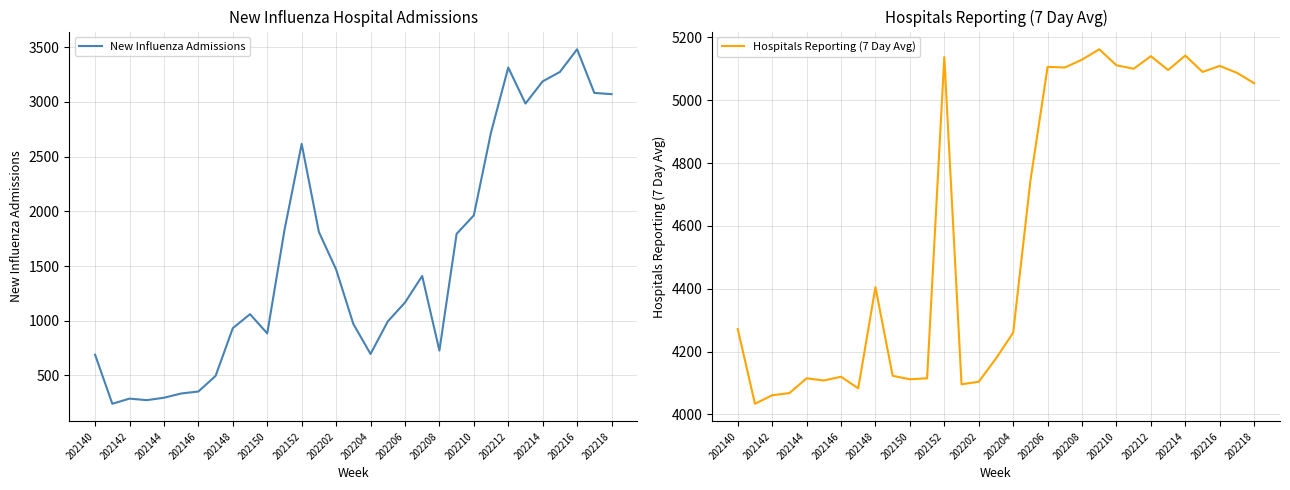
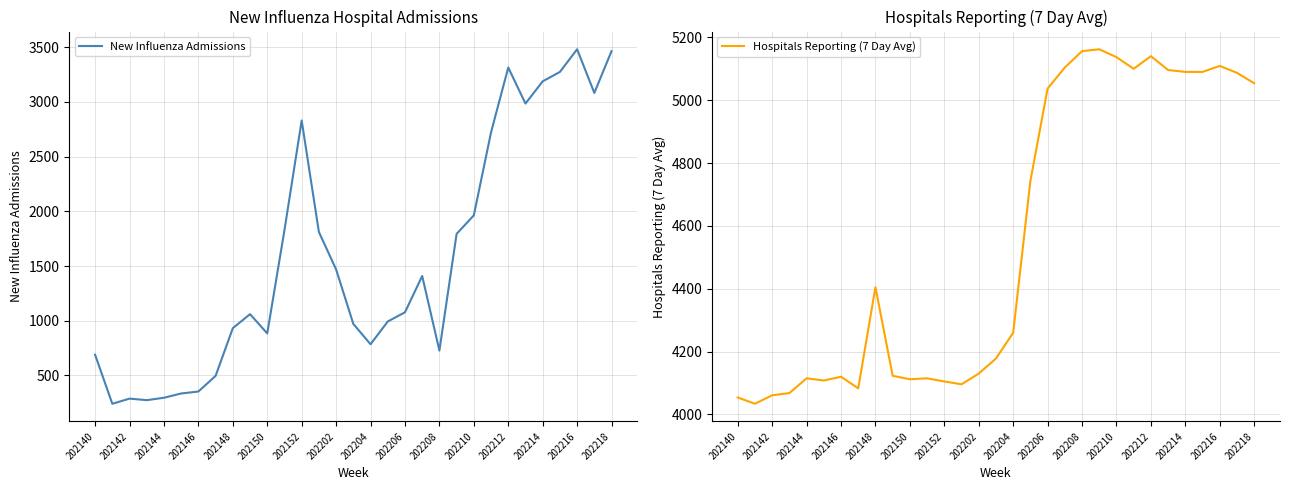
  {
    "New Influenza Hospital Admissions": {
      "202140": 690,
      "202142": 290,
      "202144": 300,
      "202146": 350,
      "202148": 930,
      "202150": 880,
-     "202152": 2620,
+     "202152": 2830,
      "202202": 1470,
-     "202204": 700,
-     "202206": 1170,
+     "202204": 790,
+     "202206": 1080,
      "202208": 730,
      "202210": 1960,
      "202212": 3310,
      "202214": 3190,
      "202216": 3480,
-     "202218": 3070
+     "202218": 3460
    },
    "Hospitals Reporting (7 Day Avg)": {
-     "202140": 4270,
+     "202140": 4050,
      "202142": 4060,
      "202144": 4120,
      "202146": 4120,
      "202148": 4410,
      "202150": 4110,
-     "202152": 5140,
-     "202202": 4100,
+     "202152": 4110,
+     "202202": 4130,
      "202204": 4260,
-     "202206": 5110,
-     "202208": 5130,
-     "202210": 5110,
+     "202206": 5040,
+     "202208": 5160,
+     "202210": 5140,
      "202212": 5140,
-     "202214": 5140,
+     "202214": 5090,
      "202216": 5110,
      "202218": 5050
    }
  }
